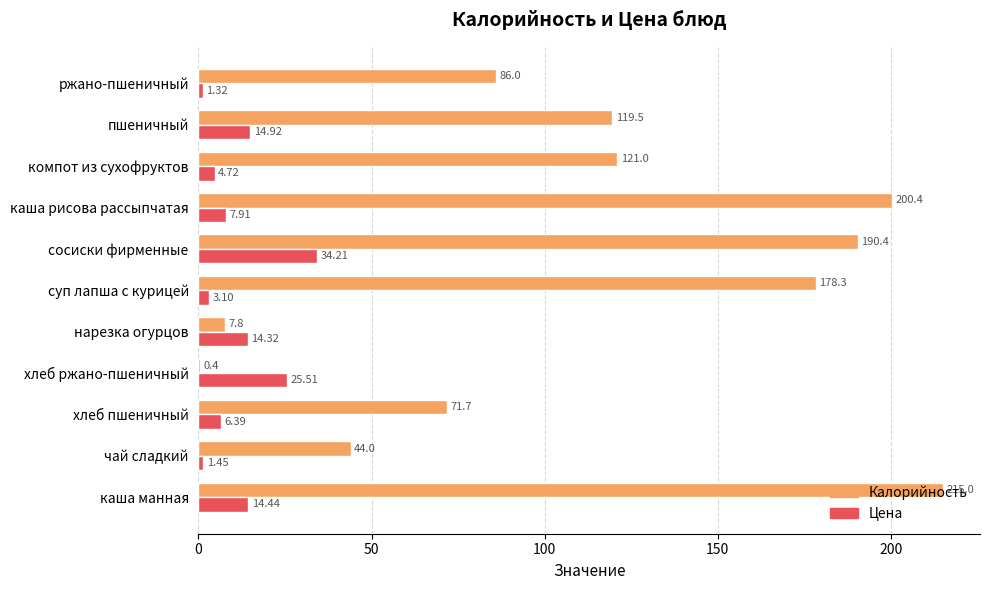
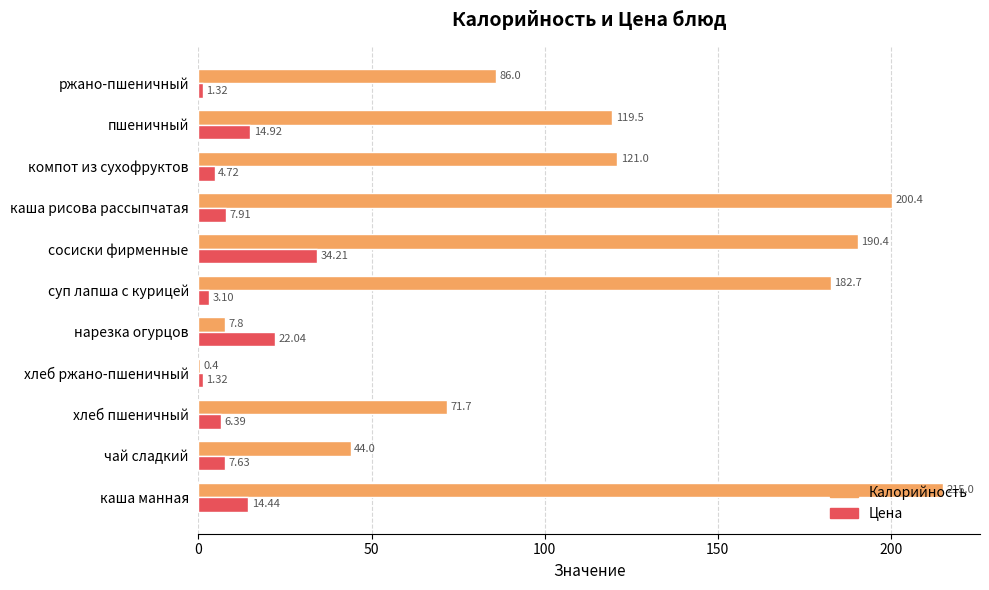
  {
    "Калорийность": {
      "ржано-пшеничный": 86.0,
      "пшеничный": 119.5,
      "компот из сухофруктов": 121.0,
      "каша рисова рассыпчатая": 200.4,
      "сосиски фирменные": 190.4,
-     "суп лапша с курицей": 178.3,
+     "суп лапша с курицей": 182.7,
      "нарезка огурцов": 7.8,
      "хлеб ржано-пшеничный": 0.4,
      "хлеб пшеничный": 71.7,
      "чай сладкий": 44.0,
      "каша манная": 215.0
    },
    "Цена": {
      "ржано-пшеничный": 1.32,
      "пшеничный": 14.92,
      "компот из сухофруктов": 4.72,
      "каша рисова рассыпчатая": 7.91,
      "сосиски фирменные": 34.21,
      "суп лапша с курицей": 3.10,
-     "нарезка огурцов": 14.32,
-     "хлеб ржано-пшеничный": 25.51,
+     "нарезка огурцов": 22.04,
+     "хлеб ржано-пшеничный": 1.32,
      "хлеб пшеничный": 6.39,
-     "чай сладкий": 1.45,
+     "чай сладкий": 7.63,
      "каша манная": 14.44
    }
  }
